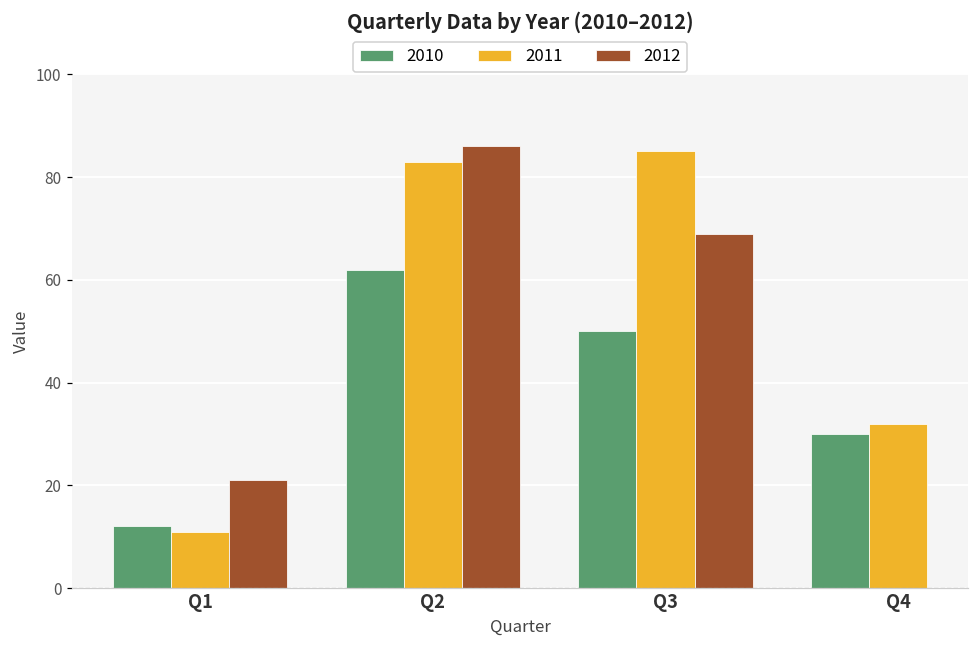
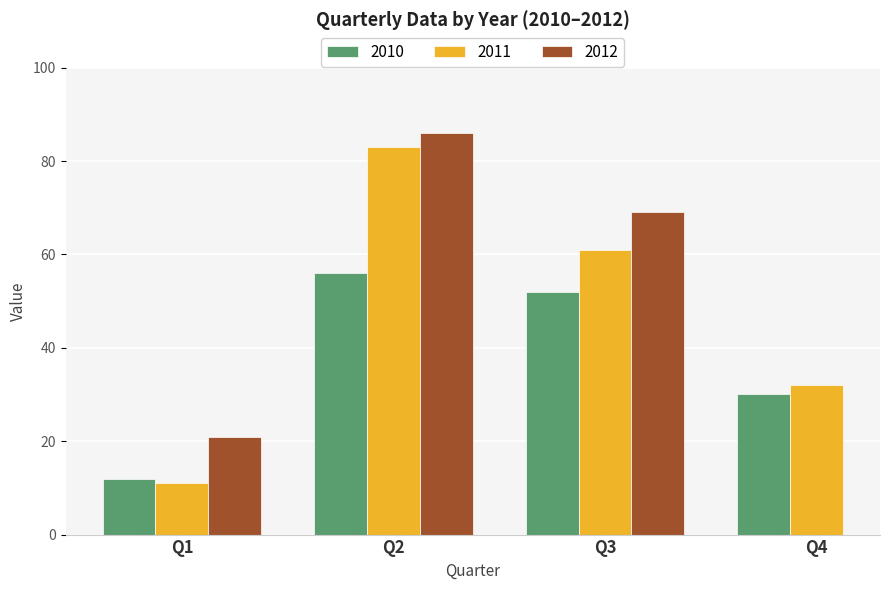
  {
    "2010": {
      "Q1": 12,
-     "Q2": 62,
-     "Q3": 50,
+     "Q2": 56,
+     "Q3": 52,
      "Q4": 30
    },
    "2011": {
      "Q1": 11,
      "Q2": 83,
-     "Q3": 85,
+     "Q3": 61,
      "Q4": 32
    }
  }
